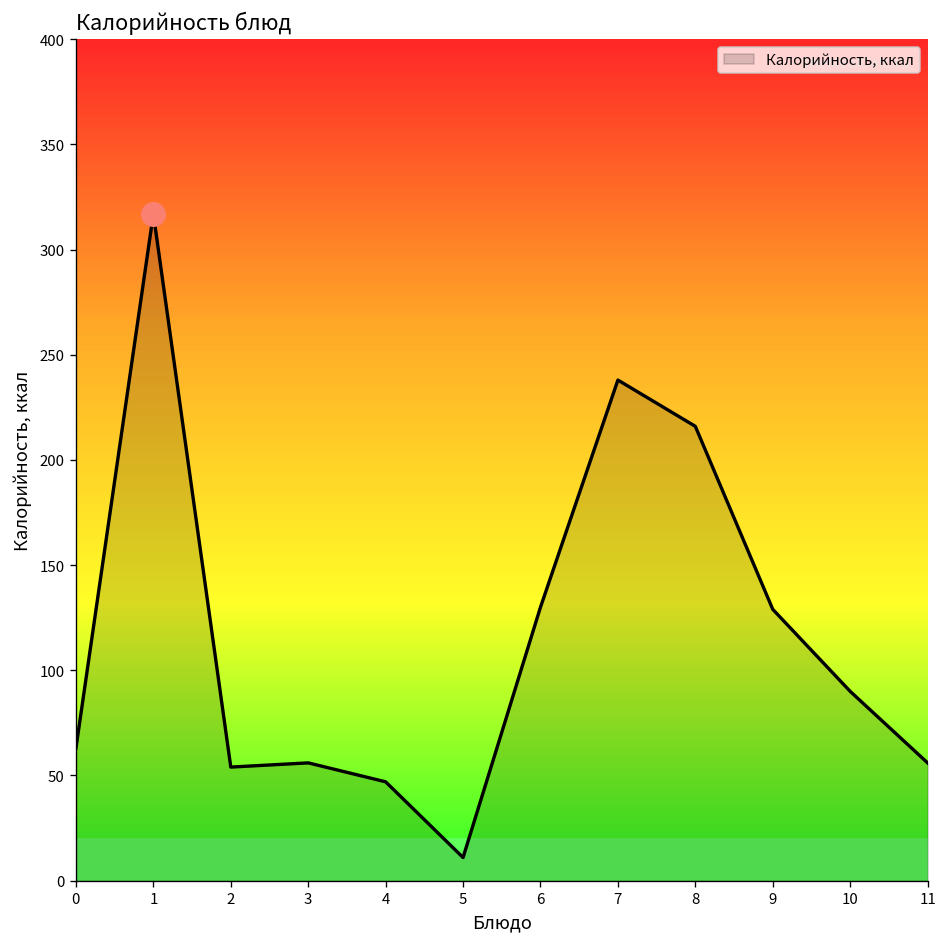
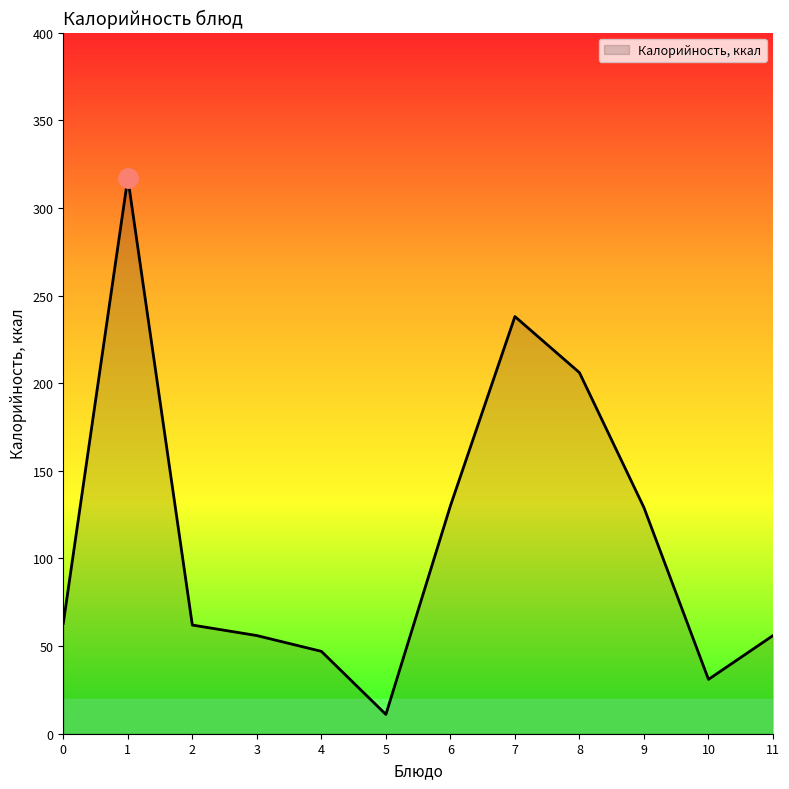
  {
    "Калорийность, ккал": {
      "0": 63,
-     "2": 54,
+     "2": 62,
      "3": 56,
      "4": 47,
      "6": 130,
      "7": 238,
-     "8": 216,
+     "8": 206,
      "9": 129,
-     "10": 90,
+     "10": 31,
      "11": 56
    }
  }
